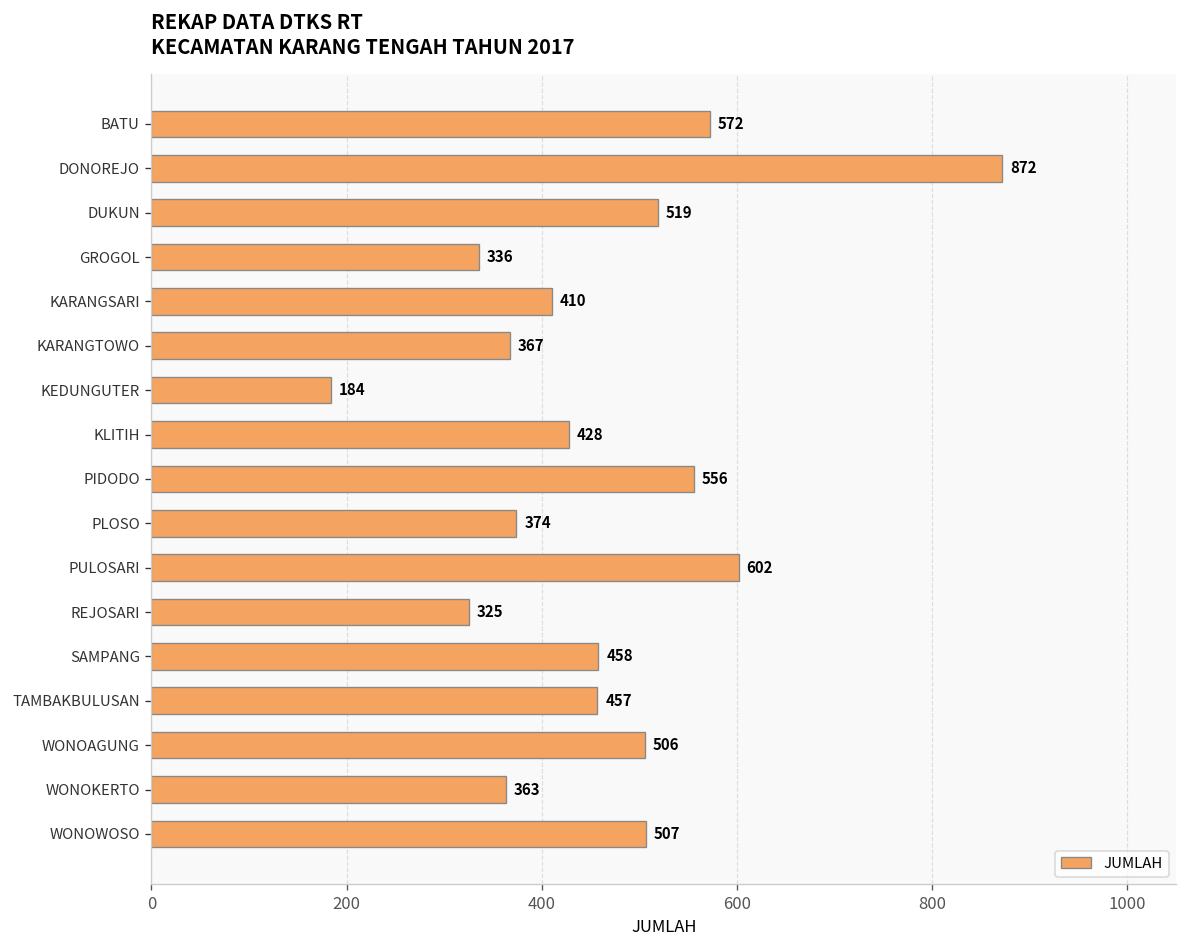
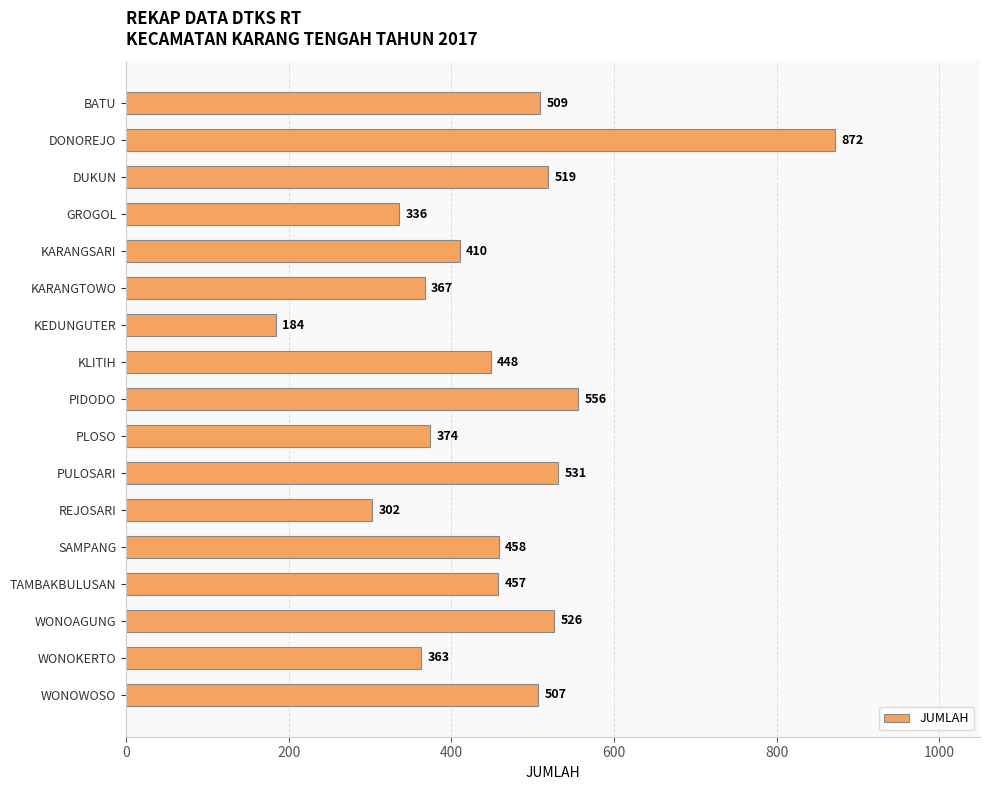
  {
-   "BATU": 572,
+   "BATU": 509,
    "DONOREJO": 872,
    "DUKUN": 519,
    "GROGOL": 336,
    "KARANGSARI": 410,
    "KARANGTOWO": 367,
    "KEDUNGUTER": 184,
-   "KLITIH": 428,
+   "KLITIH": 448,
    "PIDODO": 556,
    "PLOSO": 374,
-   "PULOSARI": 602,
-   "REJOSARI": 325,
+   "PULOSARI": 531,
+   "REJOSARI": 302,
    "SAMPANG": 458,
    "TAMBAKBULUSAN": 457,
-   "WONOAGUNG": 506,
+   "WONOAGUNG": 526,
    "WONOKERTO": 363,
    "WONOWOSO": 507
  }
